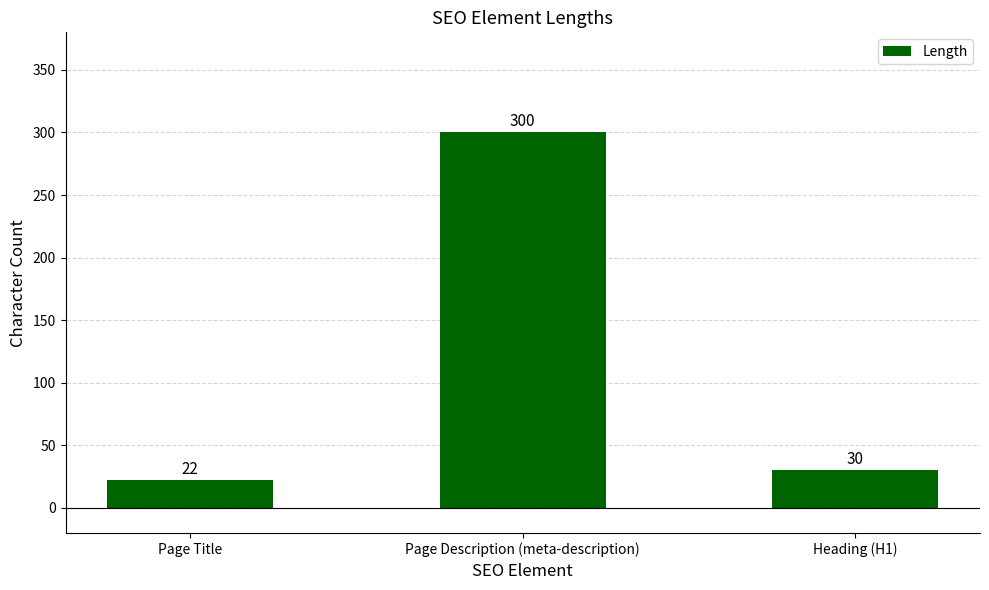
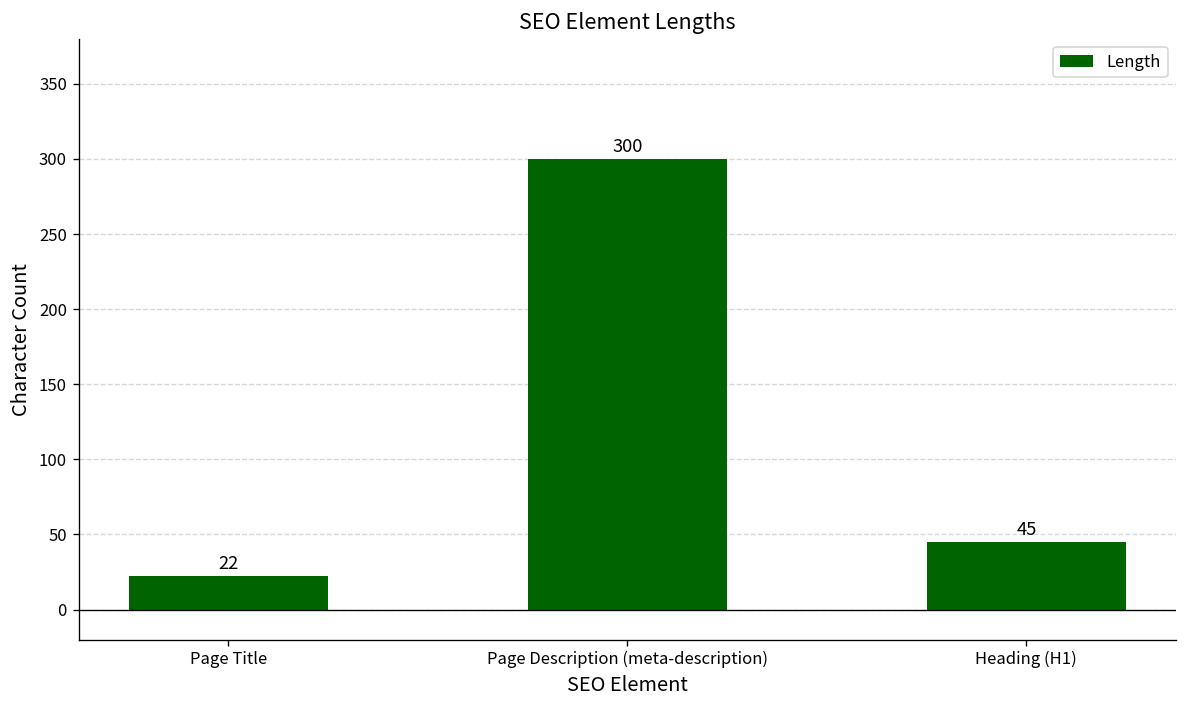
  {
    "Page Title": 22,
    "Page Description (meta-description)": 300,
-   "Heading (H1)": 30
+   "Heading (H1)": 45
  }
